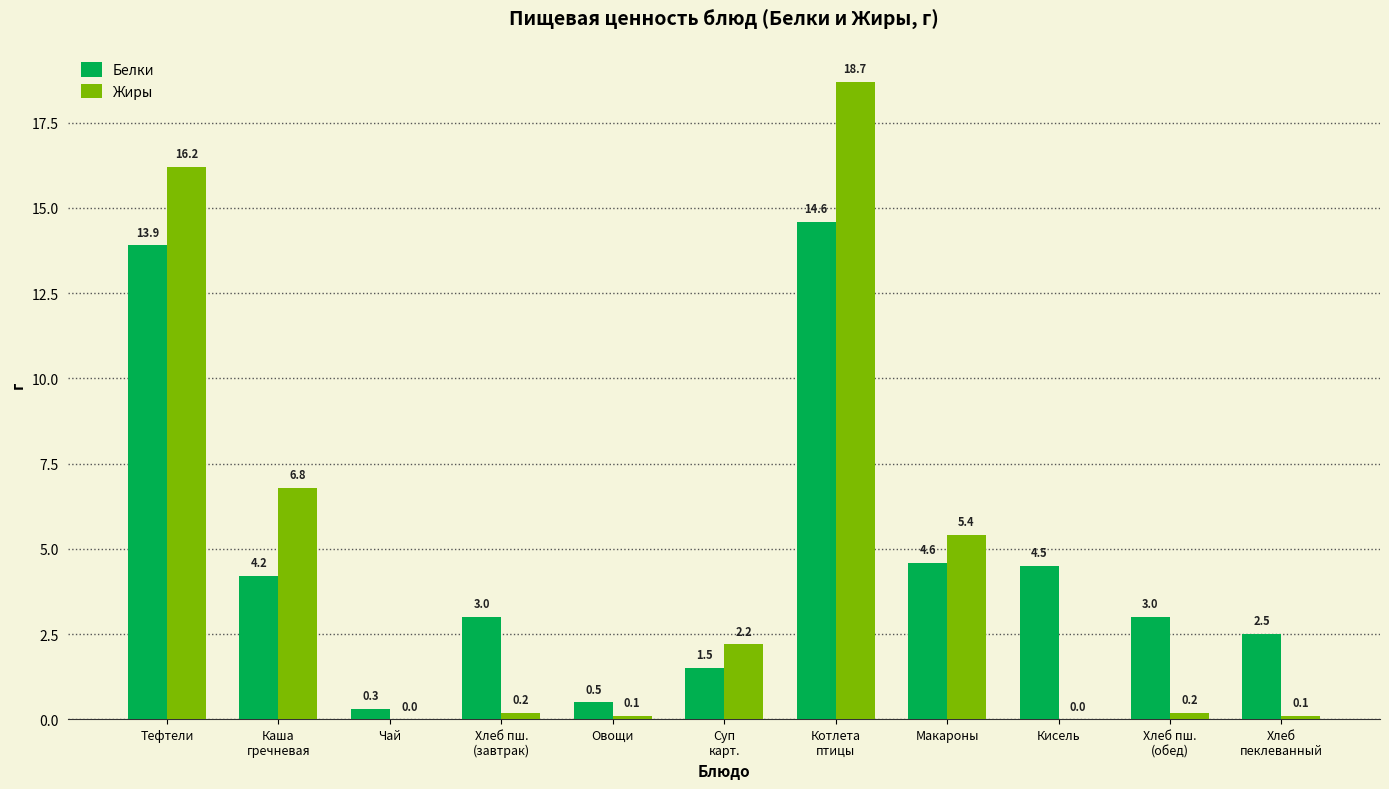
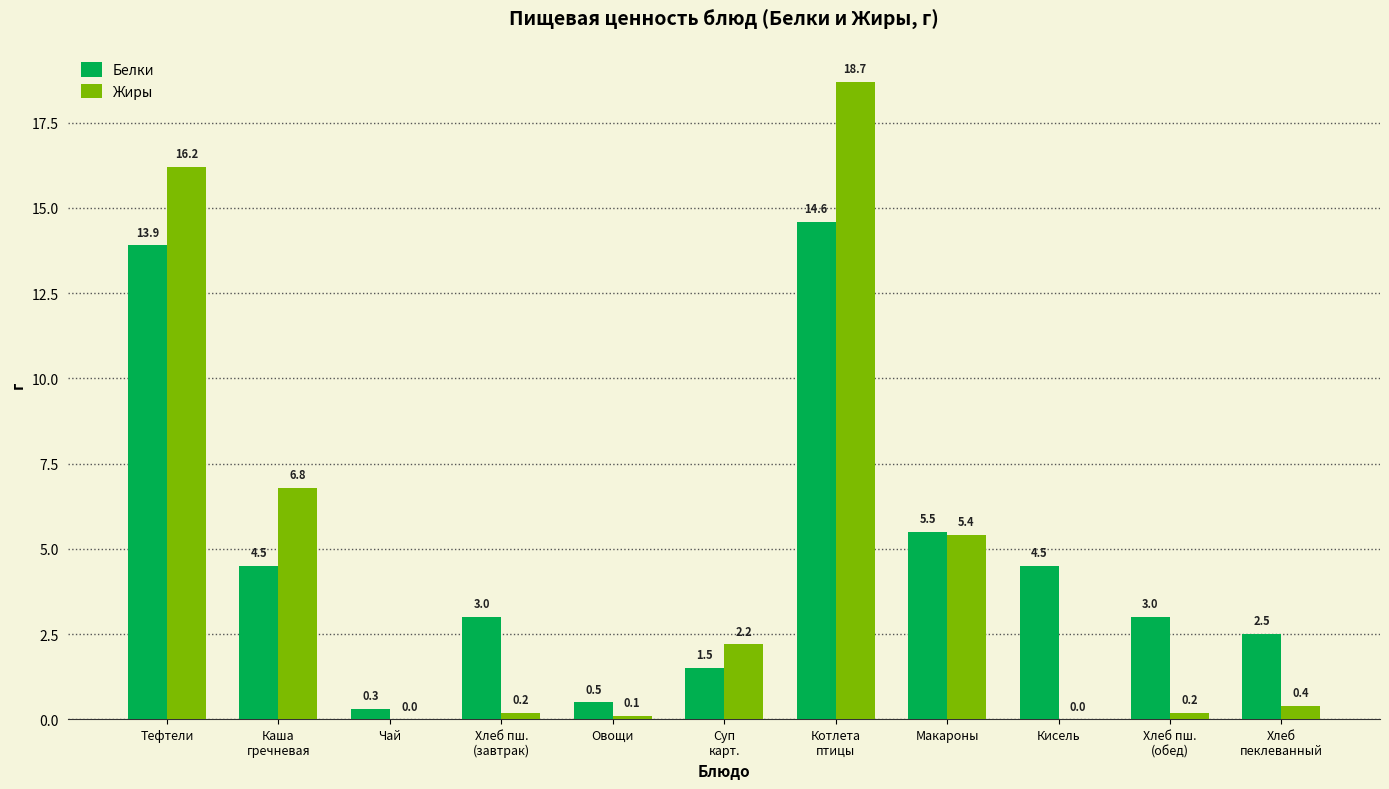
  {
    "Белки": {
      "Тефтели": 13.9,
-     "Каша гречневая": 4.2,
+     "Каша гречневая": 4.5,
      "Чай": 0.3,
      "Хлеб пш. (завтрак)": 3.0,
      "Овощи": 0.5,
      "Суп карт.": 1.5,
      "Котлета птицы": 14.6,
-     "Макароны": 4.6,
+     "Макароны": 5.5,
      "Кисель": 4.5,
      "Хлеб пш. (обед)": 3.0,
      "Хлеб пеклеванный": 2.5
    },
    "Жиры": {
      "Тефтели": 16.2,
      "Каша гречневая": 6.8,
      "Чай": 0.0,
      "Хлеб пш. (завтрак)": 0.2,
      "Овощи": 0.1,
      "Суп карт.": 2.2,
      "Котлета птицы": 18.7,
      "Макароны": 5.4,
      "Кисель": 0.0,
      "Хлеб пш. (обед)": 0.2,
-     "Хлеб пеклеванный": 0.1
+     "Хлеб пеклеванный": 0.4
    }
  }
